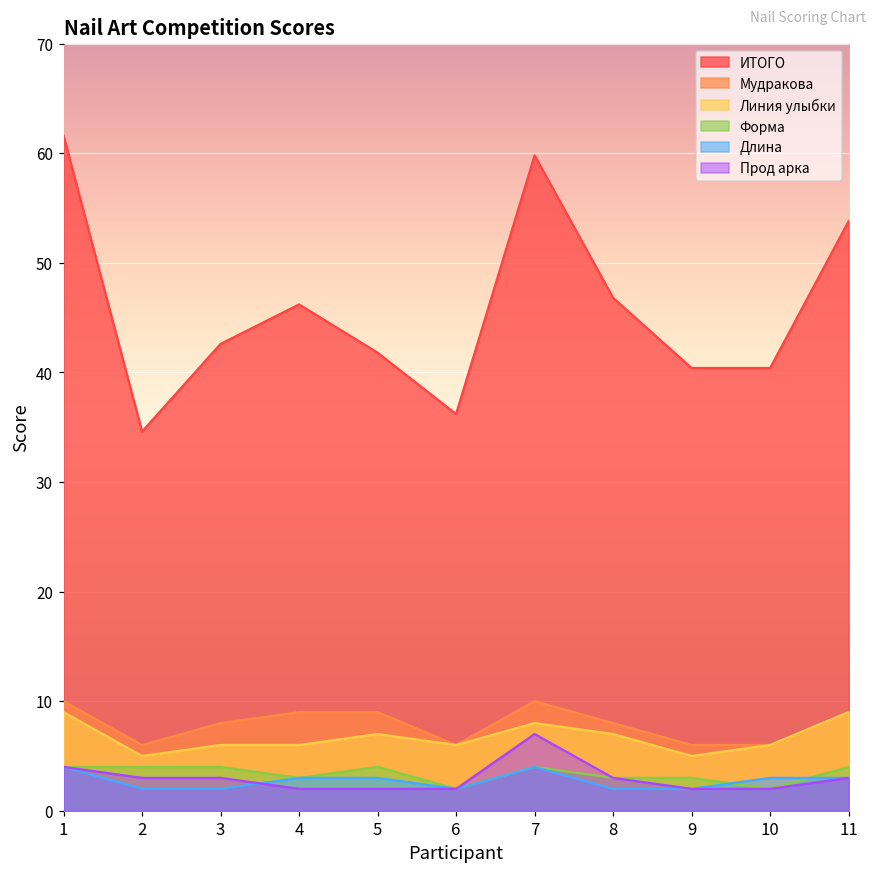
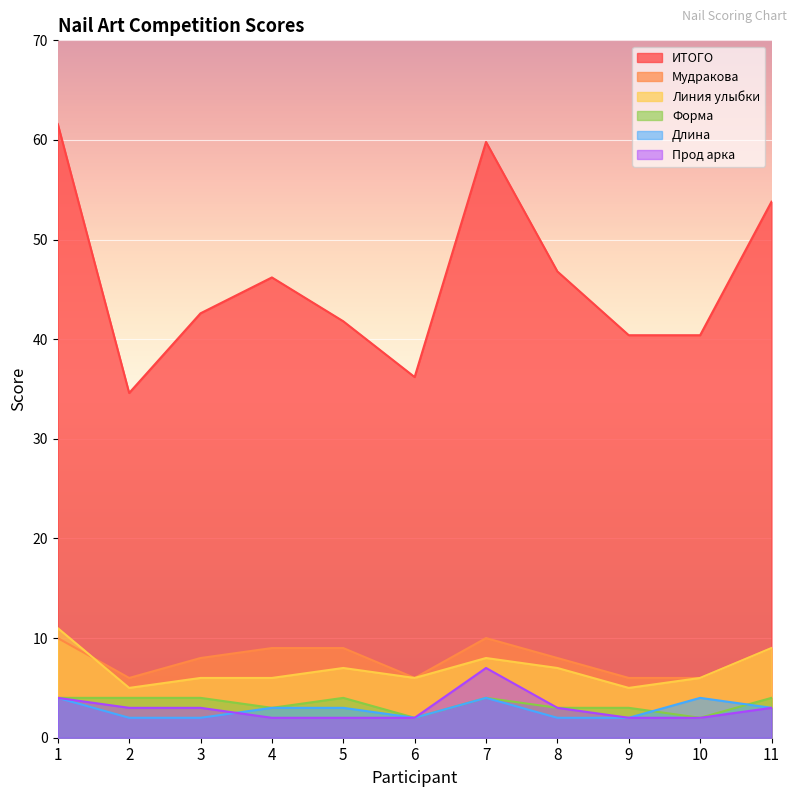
  {
    "ИТОГО": {
      "1": 62,
      "2": 35,
      "3": 43,
      "4": 46,
      "5": 42,
      "6": 36,
      "7": 60,
      "8": 47,
      "9": 40,
      "10": 40,
      "11": 54
    },
    "Мудракова": {
      "1": 10,
      "2": 6,
      "3": 8,
      "4": 9,
      "5": 9,
      "7": 10,
      "8": 8,
      "9": 6
    },
    "Линия улыбки": {
-     "1": 9,
+     "1": 11,
      "2": 5,
      "3": 6,
      "4": 6,
      "5": 7,
      "7": 8,
      "8": 7,
      "9": 5
    },
    "Форма": {
      "2": 4,
      "3": 4,
      "5": 4,
      "9": 3,
      "11": 4
    },
    "Длина": {
      "2": 2,
      "3": 2,
      "5": 3,
      "8": 2,
-     "10": 3
+     "10": 4
    },
    "Прод арка": {
      "2": 3,
      "3": 3,
      "4": 2,
      "5": 2,
      "7": 7
    }
  }
